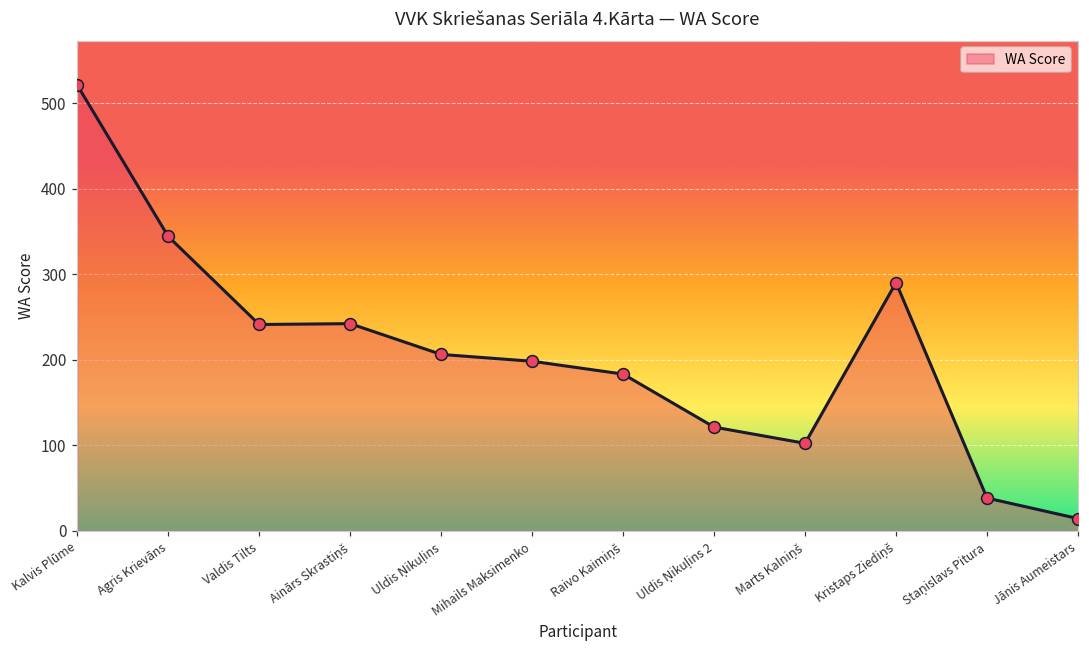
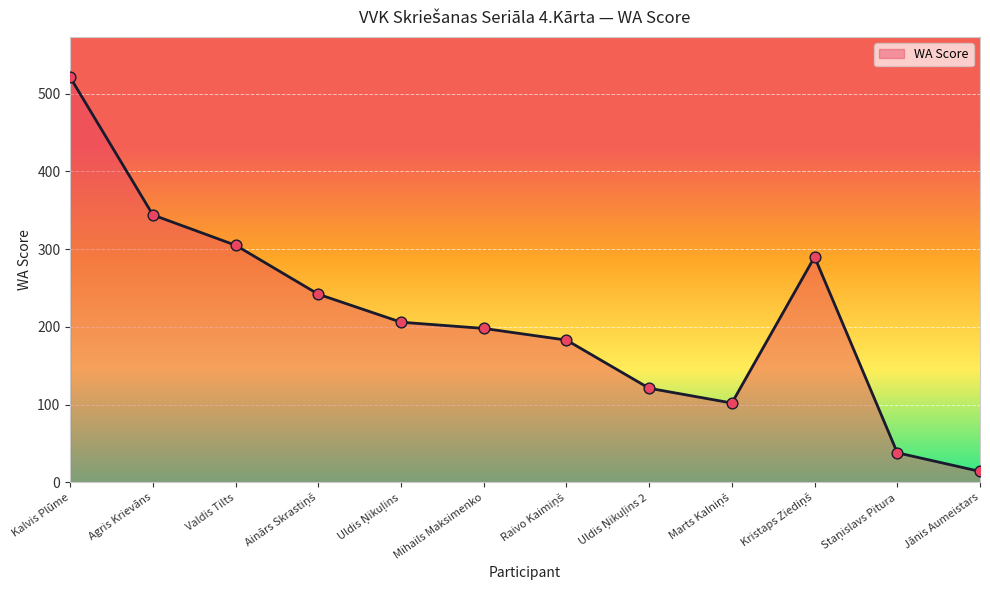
  {
    "Kalvis Plūme": 520,
    "Agris Krievāns": 340,
-   "Valdis Tilts": 240,
+   "Valdis Tilts": 310,
    "Ainārs Skrastiņš": 240,
    "Uldis Ņikuļins": 210,
    "Mihails Maksimenko": 200,
    "Raivo Kaimiņš": 180,
    "Uldis Ņikuļins 2": 120,
    "Marts Kalniņš": 100,
    "Kristaps Ziediņš": 290,
    "Staņislavs Pitura": 40,
    "Jānis Aumeistars": 10
  }
